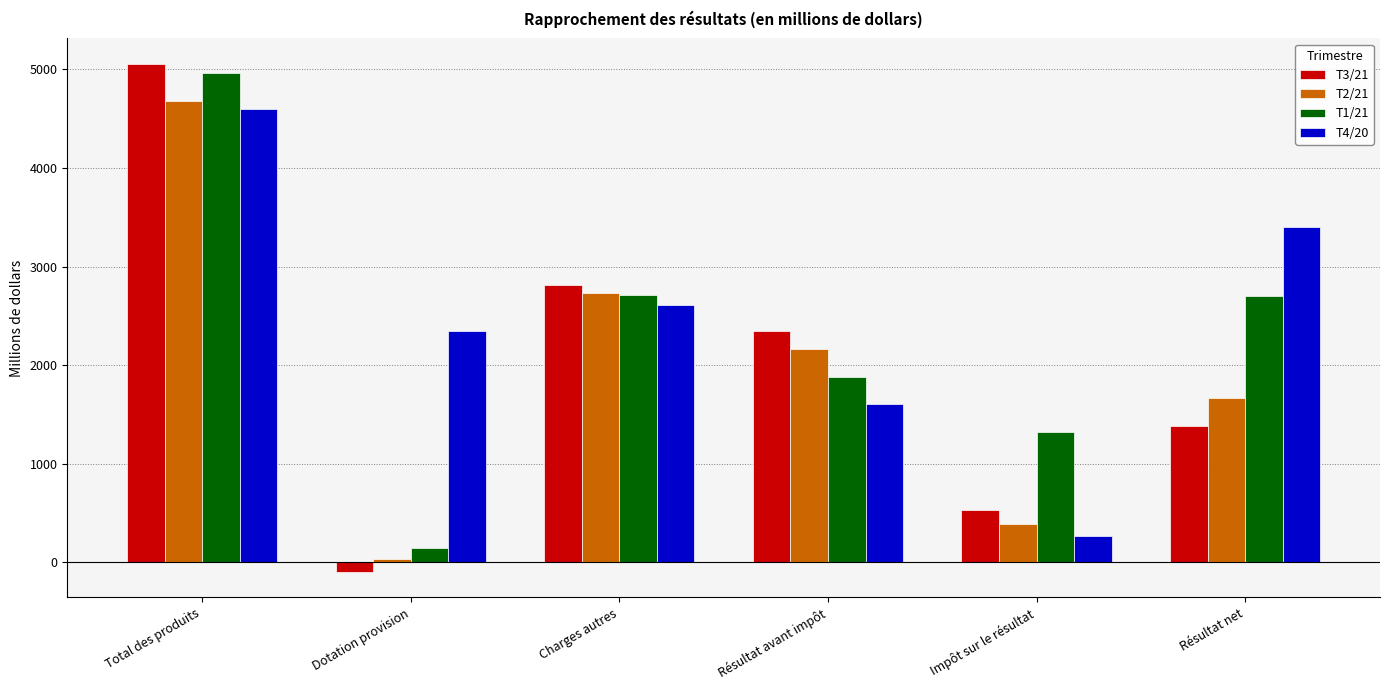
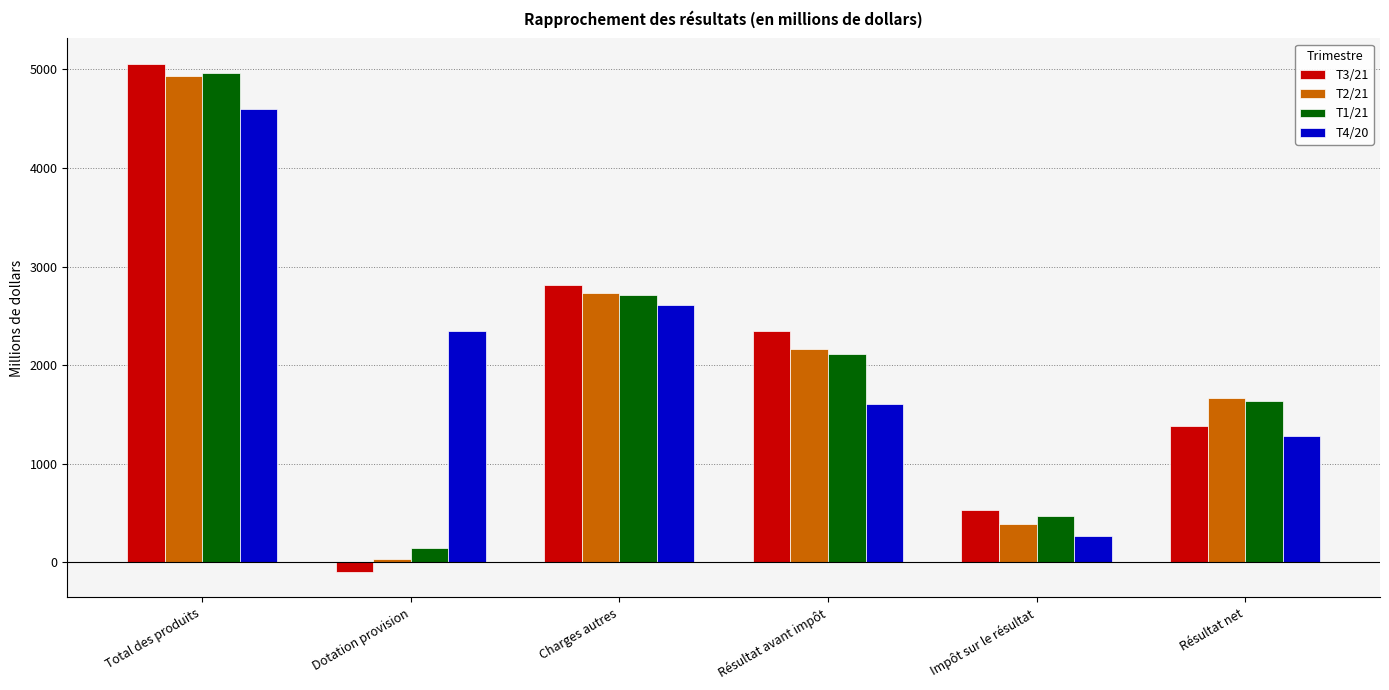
  {
    "T3/21": {
      "Total des produits": 5100,
      "Dotation provision": -100,
      "Charges autres": 2800,
      "Résultat avant impôt": 2300,
      "Impôt sur le résultat": 500,
      "Résultat net": 1400
    },
    "T2/21": {
-     "Total des produits": 4700,
+     "Total des produits": 4900,
      "Dotation provision": 0,
      "Charges autres": 2700,
      "Résultat avant impôt": 2200,
      "Impôt sur le résultat": 400,
      "Résultat net": 1700
    },
    "T1/21": {
      "Total des produits": 5000,
      "Dotation provision": 100,
      "Charges autres": 2700,
-     "Résultat avant impôt": 1900,
-     "Impôt sur le résultat": 1300,
-     "Résultat net": 2700
+     "Résultat avant impôt": 2100,
+     "Impôt sur le résultat": 500,
+     "Résultat net": 1600
    },
    "T4/20": {
      "Total des produits": 4600,
      "Dotation provision": 2300,
      "Charges autres": 2600,
      "Résultat avant impôt": 1600,
      "Impôt sur le résultat": 300,
-     "Résultat net": 3400
+     "Résultat net": 1300
    }
  }
